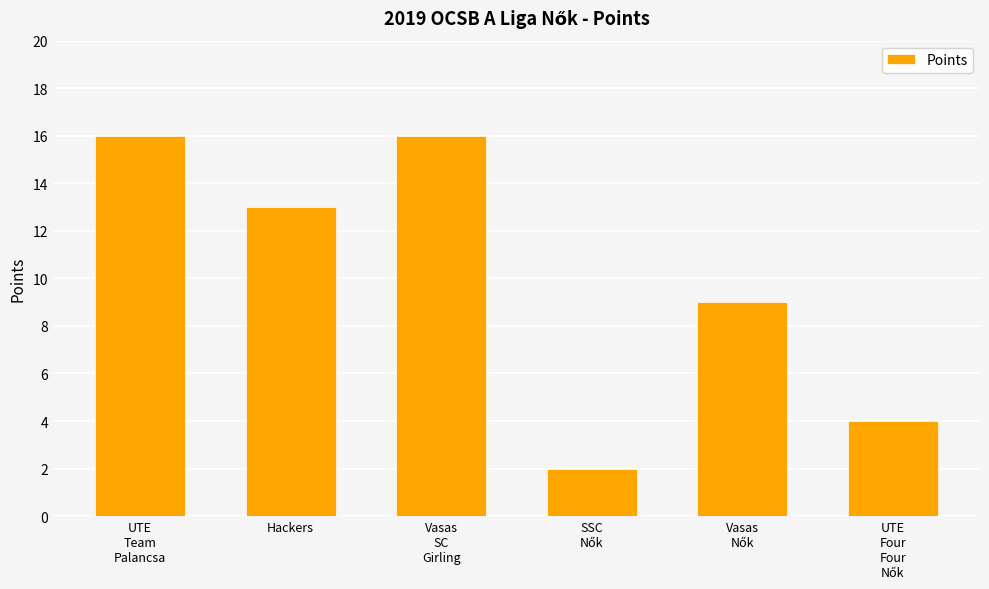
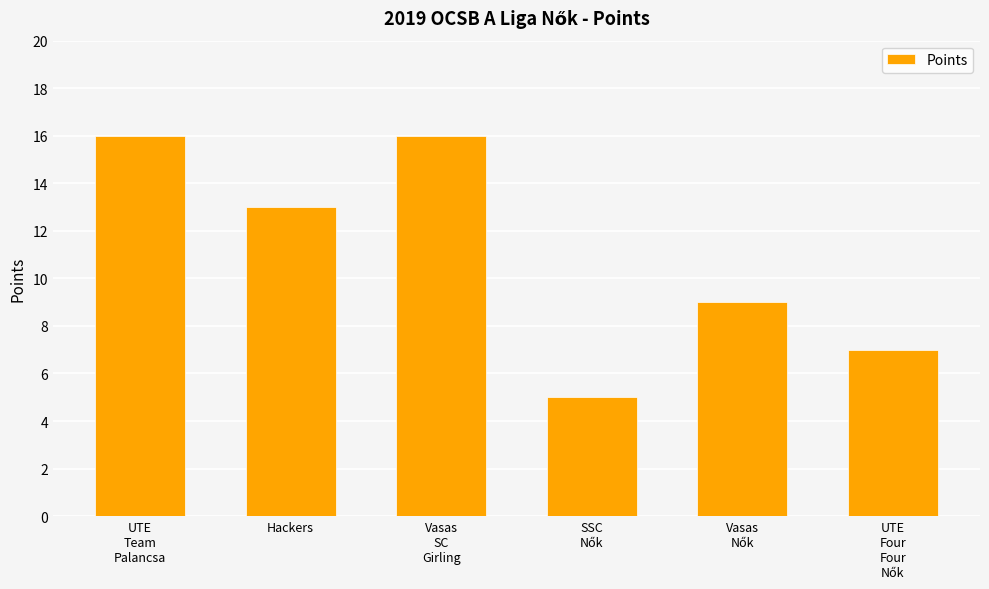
  {
    "UTE Team Palancsa": 16,
    "Hackers": 13,
    "Vasas SC Girling": 16,
-   "SSC Nők": 2,
+   "SSC Nők": 5,
    "Vasas Nők": 9,
-   "UTE Four Four Nők": 4
+   "UTE Four Four Nők": 7
  }
